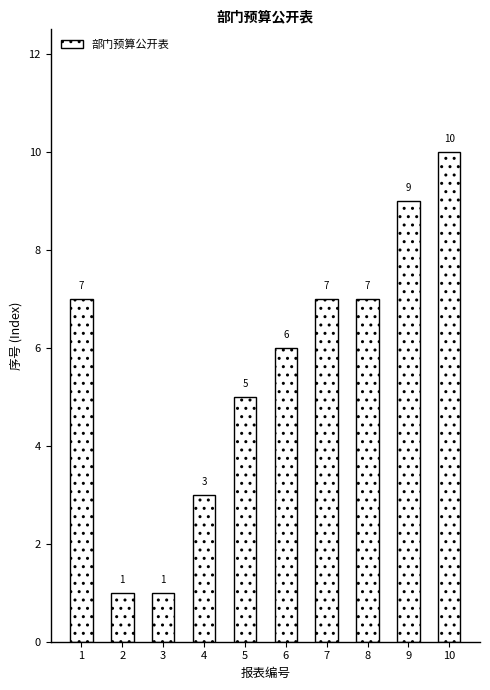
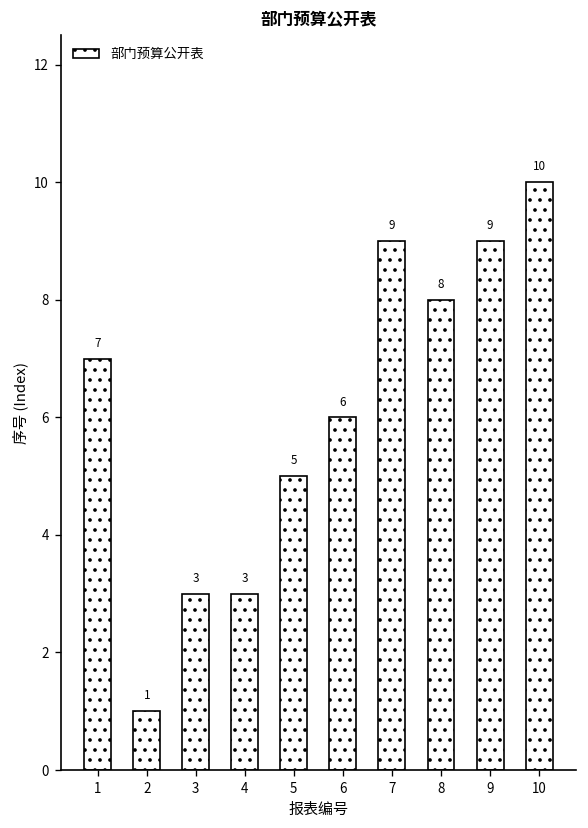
  {
    "1": 7,
    "2": 1,
-   "3": 1,
+   "3": 3,
    "4": 3,
    "5": 5,
    "6": 6,
-   "7": 7,
-   "8": 7,
+   "7": 9,
+   "8": 8,
    "9": 9,
    "10": 10
  }
